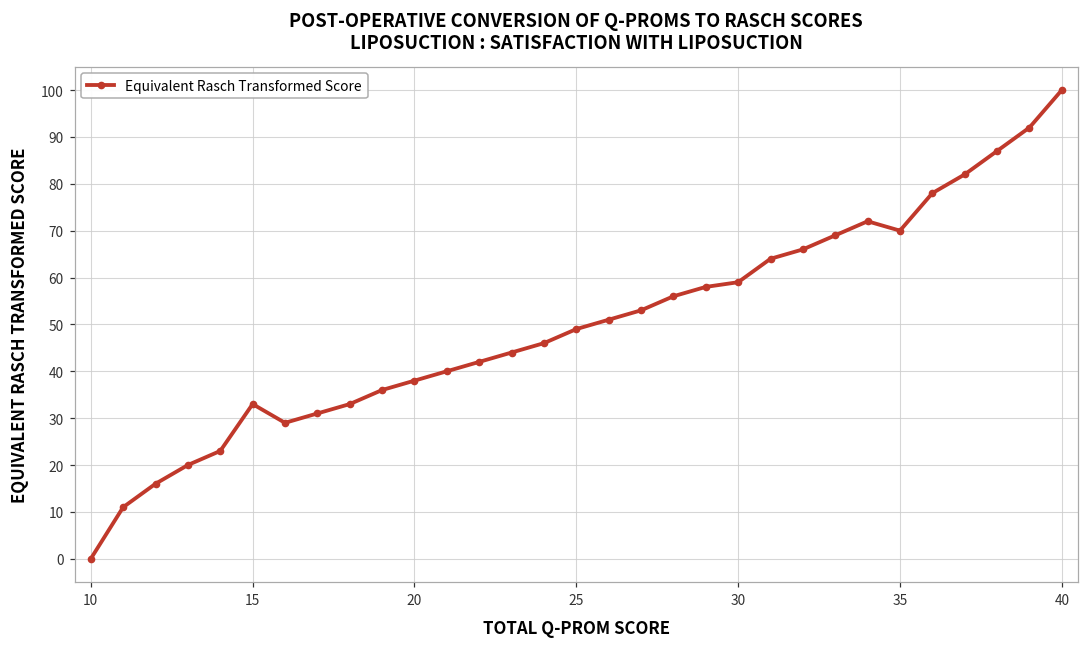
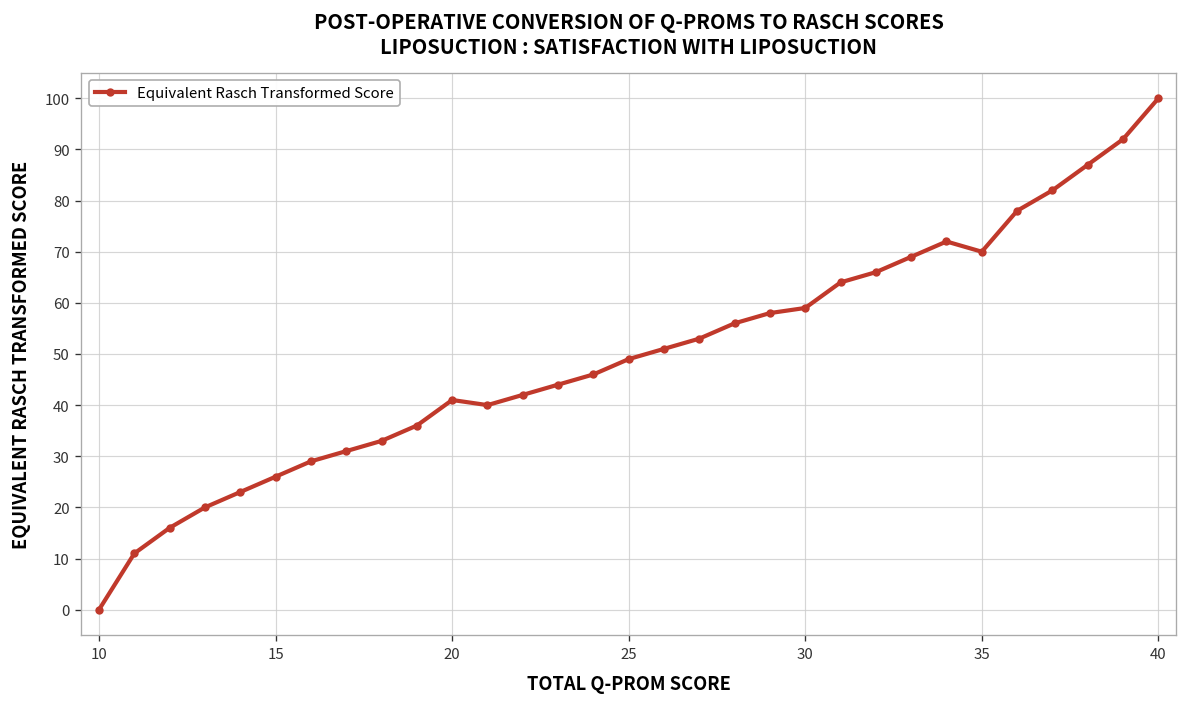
  {
    "10": 0,
-   "15": 33,
-   "20": 38,
+   "15": 26,
+   "20": 41,
    "25": 49,
    "30": 59,
    "35": 70,
    "40": 100
  }
